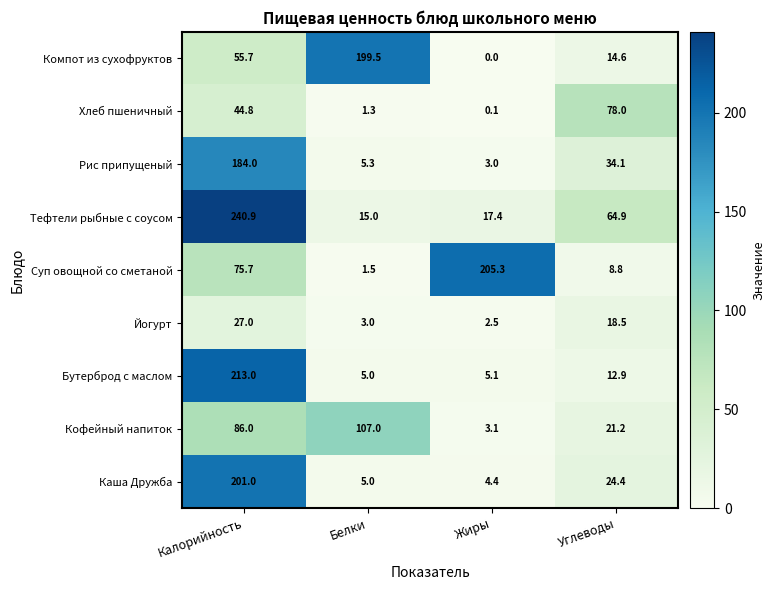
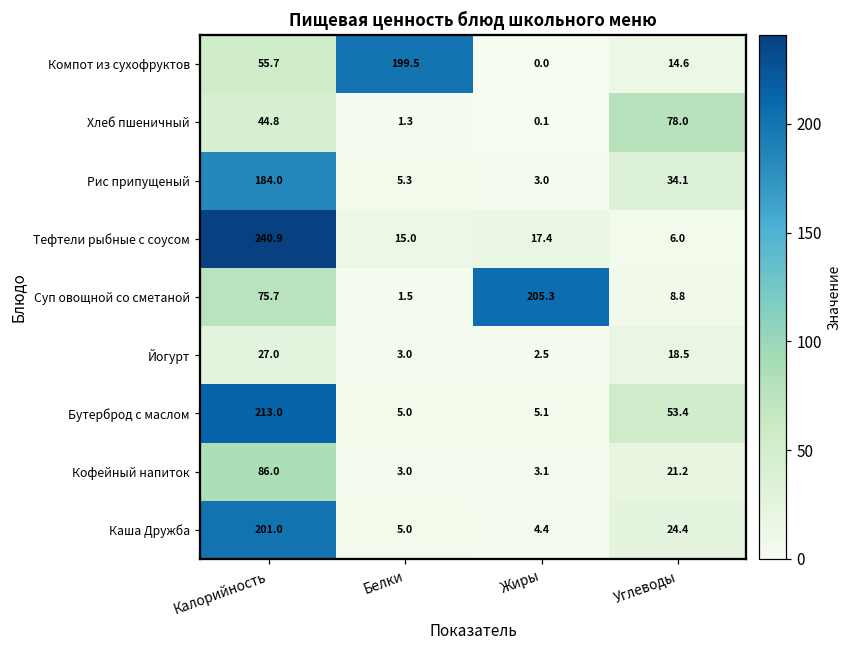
  {
    "Компот из сухофруктов": {
      "Калорийность": 55.7,
      "Белки": 199.5,
      "Жиры": 0.0,
      "Углеводы": 14.6
    },
    "Хлеб пшеничный": {
      "Калорийность": 44.8,
      "Белки": 1.3,
      "Жиры": 0.1,
      "Углеводы": 78.0
    },
    "Рис припущеный": {
      "Калорийность": 184.0,
      "Белки": 5.3,
      "Жиры": 3.0,
      "Углеводы": 34.1
    },
    "Тефтели рыбные с соусом": {
      "Калорийность": 240.9,
      "Белки": 15.0,
      "Жиры": 17.4,
-     "Углеводы": 64.9
+     "Углеводы": 6.0
    },
    "Суп овощной со сметаной": {
      "Калорийность": 75.7,
      "Белки": 1.5,
      "Жиры": 205.3,
      "Углеводы": 8.8
    },
    "Йогурт": {
      "Калорийность": 27.0,
      "Белки": 3.0,
      "Жиры": 2.5,
      "Углеводы": 18.5
    },
    "Бутерброд с маслом": {
      "Калорийность": 213.0,
      "Белки": 5.0,
      "Жиры": 5.1,
-     "Углеводы": 12.9
+     "Углеводы": 53.4
    },
    "Кофейный напиток": {
      "Калорийность": 86.0,
-     "Белки": 107.0,
+     "Белки": 3.0,
      "Жиры": 3.1,
      "Углеводы": 21.2
    },
    "Каша Дружба": {
      "Калорийность": 201.0,
      "Белки": 5.0,
      "Жиры": 4.4,
      "Углеводы": 24.4
    }
  }
